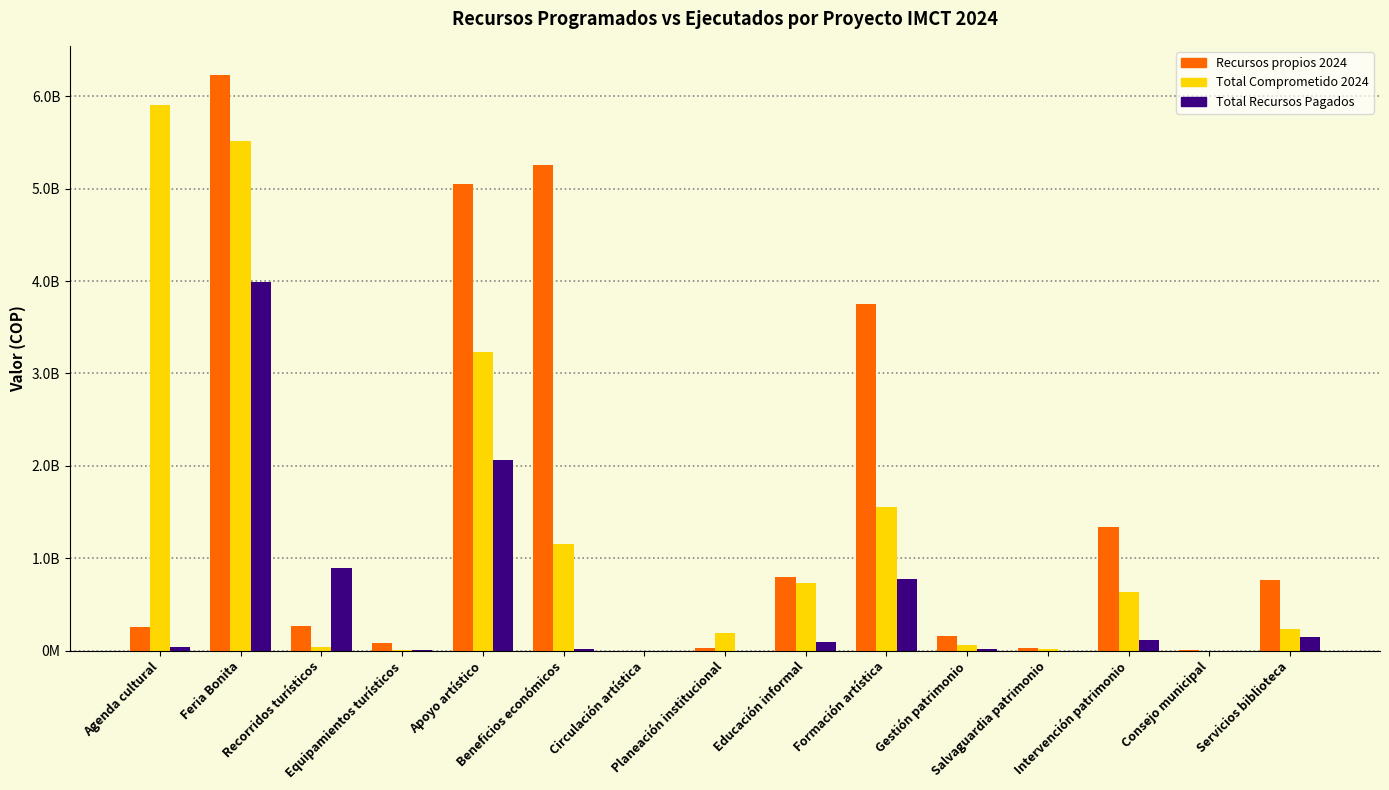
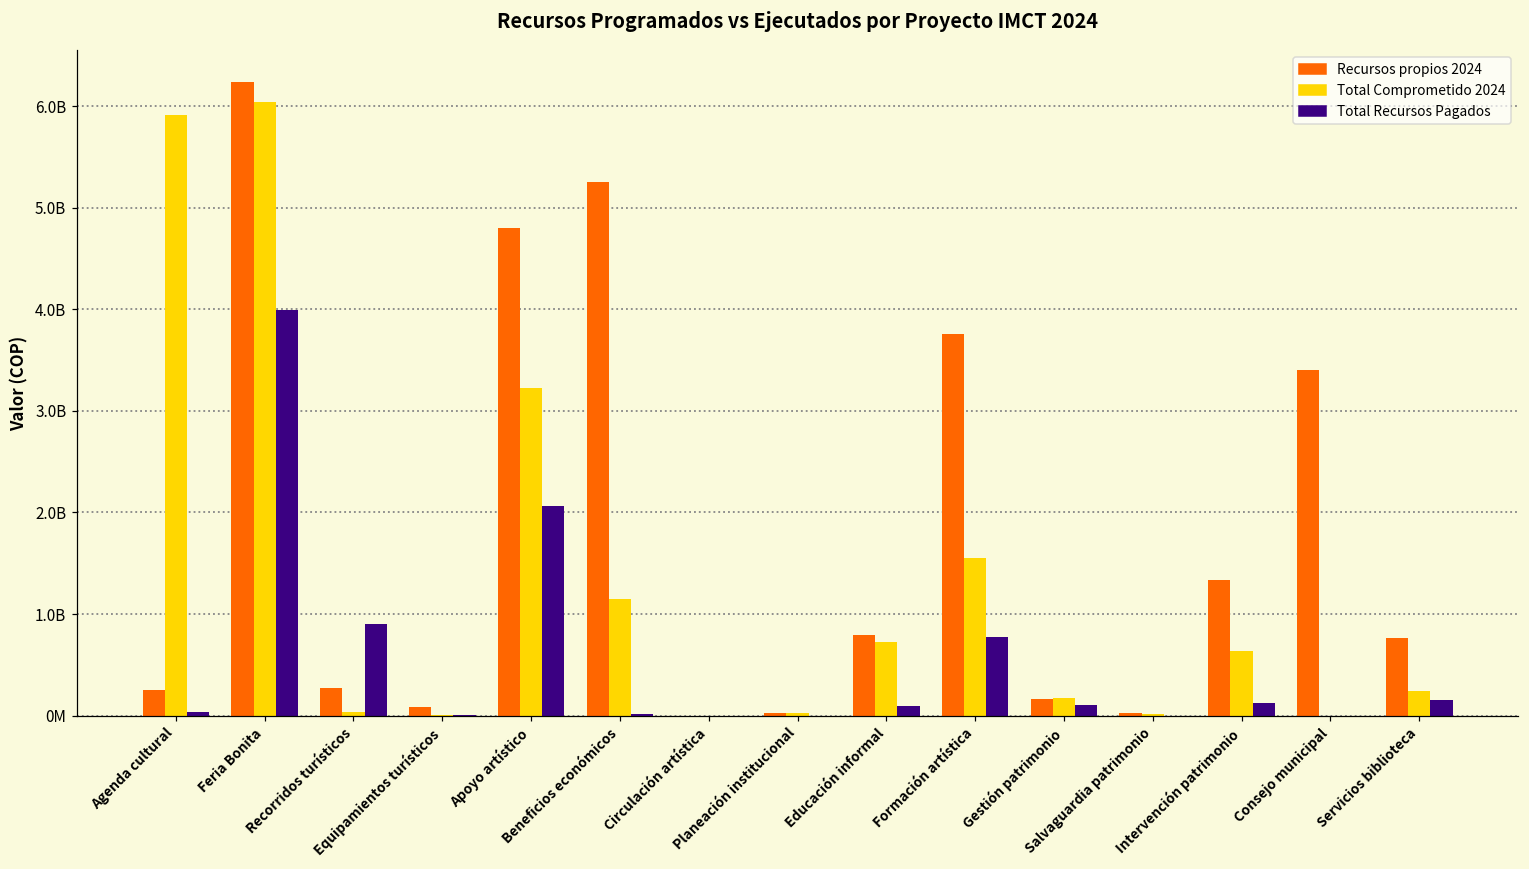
  {
    "Recursos propios 2024": {
      "Agenda cultural": 300000000,
      "Feria Bonita": 6200000000,
      "Recorridos turísticos": 300000000,
      "Equipamientos turísticos": 100000000,
-     "Apoyo artístico": 5100000000,
+     "Apoyo artístico": 4800000000,
      "Beneficios económicos": 5300000000,
      "Circulación artística": 0,
      "Planeación institucional": 0,
      "Educación informal": 800000000,
      "Formación artística": 3800000000,
      "Gestión patrimonio": 200000000,
      "Salvaguardia patrimonio": 0,
      "Intervención patrimonio": 1300000000,
-     "Consejo municipal": 0,
+     "Consejo municipal": 3400000000,
      "Servicios biblioteca": 800000000
    },
    "Total Comprometido 2024": {
      "Agenda cultural": 5900000000,
-     "Feria Bonita": 5500000000,
+     "Feria Bonita": 6000000000,
      "Recorridos turísticos": 0,
      "Apoyo artístico": 3200000000,
      "Beneficios económicos": 1200000000,
      "Circulación artística": 0,
-     "Planeación institucional": 200000000,
+     "Planeación institucional": 0,
      "Educación informal": 700000000,
      "Formación artística": 1600000000,
-     "Gestión patrimonio": 100000000,
+     "Gestión patrimonio": 200000000,
      "Intervención patrimonio": 600000000,
      "Consejo municipal": 0,
      "Servicios biblioteca": 200000000
    },
    "Total Recursos Pagados": {
      "Agenda cultural": 0,
      "Feria Bonita": 4000000000,
      "Recorridos turísticos": 900000000,
      "Apoyo artístico": 2100000000,
      "Circulación artística": 0,
      "Planeación institucional": 0,
      "Educación informal": 100000000,
      "Formación artística": 800000000,
-     "Gestión patrimonio": 0,
+     "Gestión patrimonio": 100000000,
      "Salvaguardia patrimonio": 0,
      "Intervención patrimonio": 100000000,
      "Consejo municipal": 0,
      "Servicios biblioteca": 200000000
    }
  }
